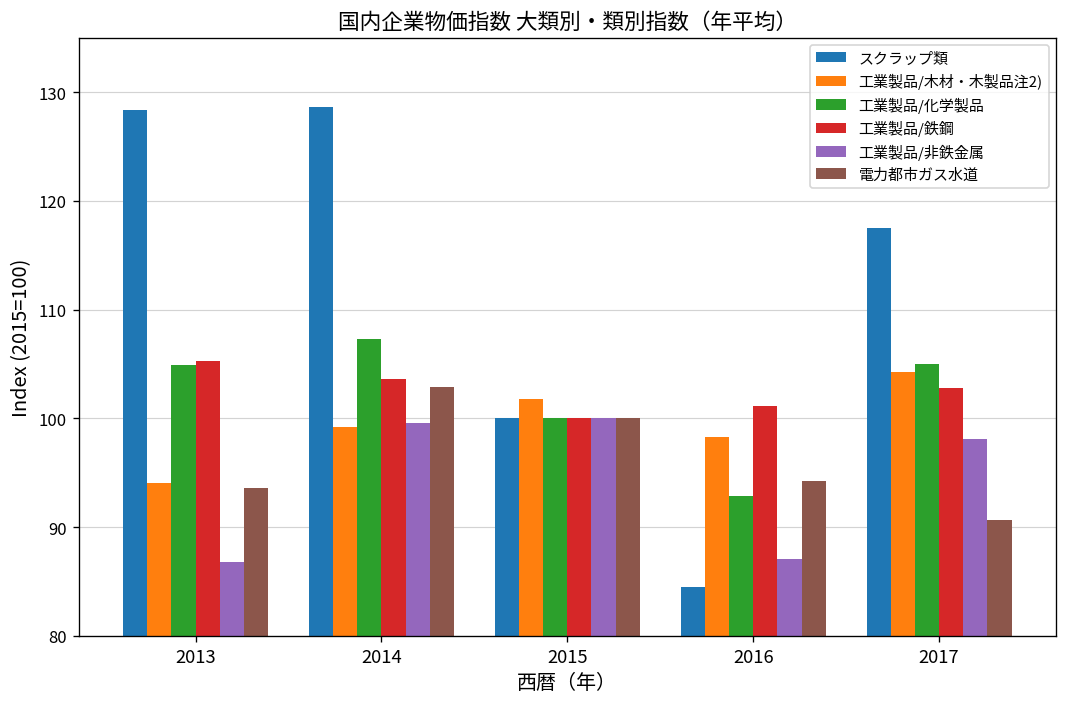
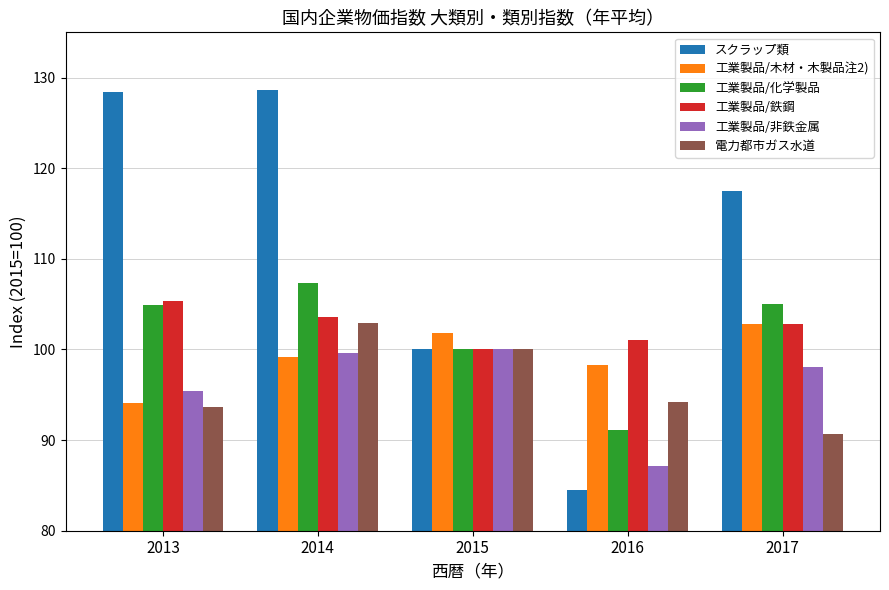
  {
    "スクラップ類": {
      "2013": 128,
      "2014": 129,
      "2015": 100,
      "2016": 85,
      "2017": 118
    },
    "工業製品/木材・木製品注2)": {
      "2013": 94,
      "2014": 99,
      "2015": 102,
      "2016": 98,
-     "2017": 104
+     "2017": 103
    },
    "工業製品/化学製品": {
      "2013": 105,
      "2014": 107,
      "2015": 100,
-     "2016": 93,
+     "2016": 91,
      "2017": 105
    },
    "工業製品/鉄鋼": {
      "2013": 105,
      "2014": 104,
      "2015": 100,
      "2016": 101,
      "2017": 103
    },
    "工業製品/非鉄金属": {
-     "2013": 87,
+     "2013": 95,
      "2014": 100,
      "2015": 100,
      "2016": 87,
      "2017": 98
    },
    "電力都市ガス水道": {
      "2013": 94,
      "2014": 103,
      "2015": 100,
      "2016": 94,
      "2017": 91
    }
  }
